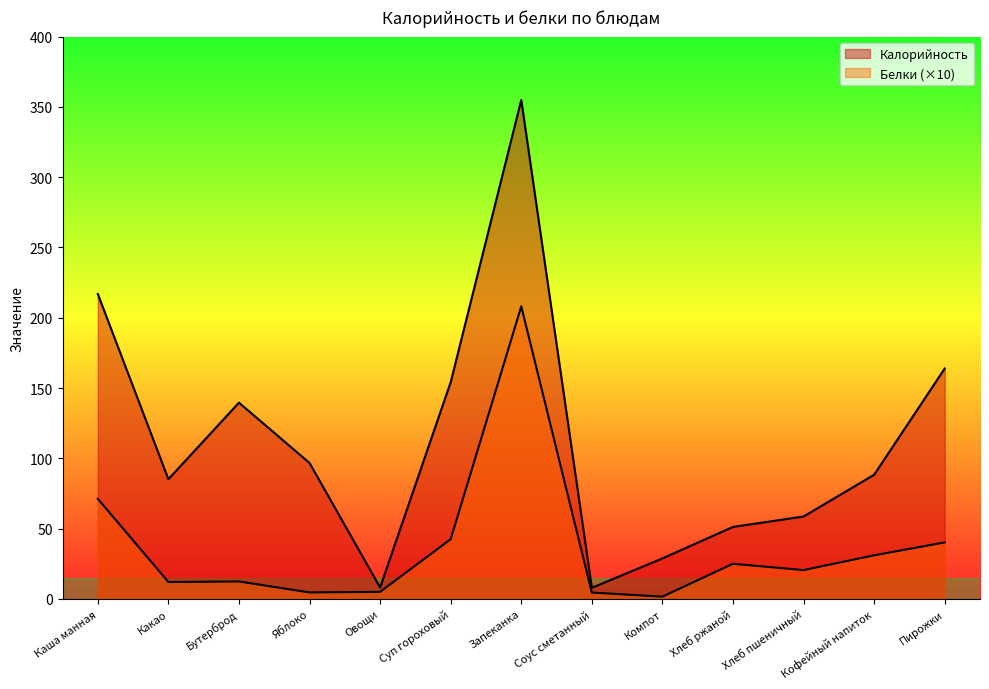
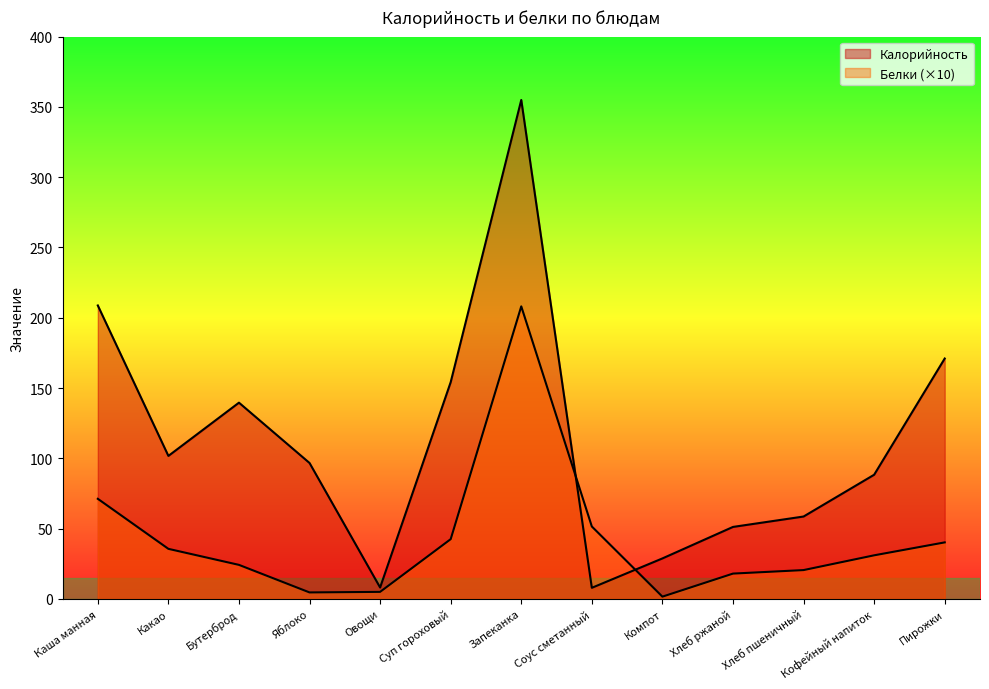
  {
    "Калорийность": {
-     "Каша манная": 217,
-     "Какао": 85,
+     "Каша манная": 209,
+     "Какао": 102,
      "Бутерброд": 140,
      "Яблоко": 97,
      "Овощи": 8,
      "Суп гороховый": 154,
      "Запеканка": 355,
      "Соус сметанный": 8,
      "Компот": 29,
      "Хлеб ржаной": 51,
      "Хлеб пшеничный": 59,
      "Кофейный напиток": 88,
-     "Пирожки": 164
+     "Пирожки": 171
    },
    "Белки (×10)": {
      "Каша манная": 71,
-     "Какао": 12,
-     "Бутерброд": 12,
+     "Какао": 36,
+     "Бутерброд": 24,
      "Яблоко": 5,
      "Овощи": 5,
      "Суп гороховый": 43,
      "Запеканка": 208,
-     "Соус сметанный": 5,
+     "Соус сметанный": 52,
      "Компот": 2,
-     "Хлеб ржаной": 25,
+     "Хлеб ржаной": 18,
      "Хлеб пшеничный": 21,
      "Кофейный напиток": 31,
      "Пирожки": 40
    }
  }
